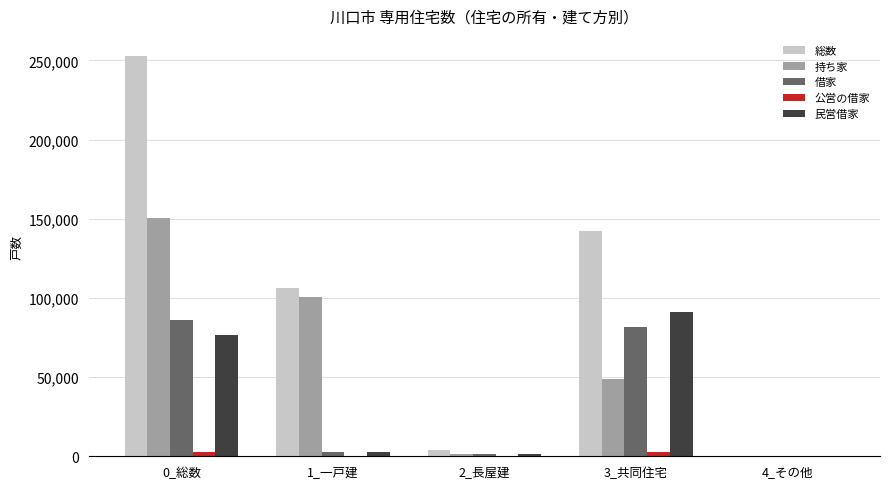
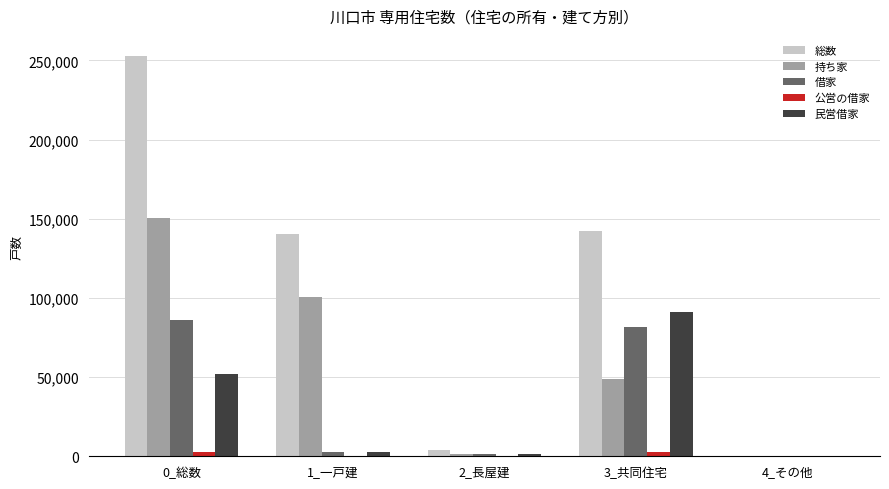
  {
    "総数": {
      "0_総数": "253,000",
-     "1_一戸建": "106,000",
+     "1_一戸建": "141,000",
      "2_長屋建": "4,000",
      "3_共同住宅": "142,000"
    },
    "持ち家": {
      "0_総数": "150,000",
      "1_一戸建": "100,000",
      "3_共同住宅": "49,000"
    },
    "借家": {
      "0_総数": "86,000",
      "1_一戸建": "3,000",
      "3_共同住宅": "82,000",
      "4_その他": "0"
    },
    "公営の借家": {
      "0_総数": "3,000",
      "1_一戸建": "0",
      "2_長屋建": "0",
      "3_共同住宅": "3,000",
      "4_その他": "0"
    },
    "民営借家": {
-     "0_総数": "76,000",
+     "0_総数": "52,000",
      "1_一戸建": "3,000",
      "3_共同住宅": "91,000",
      "4_その他": "0"
    }
  }
